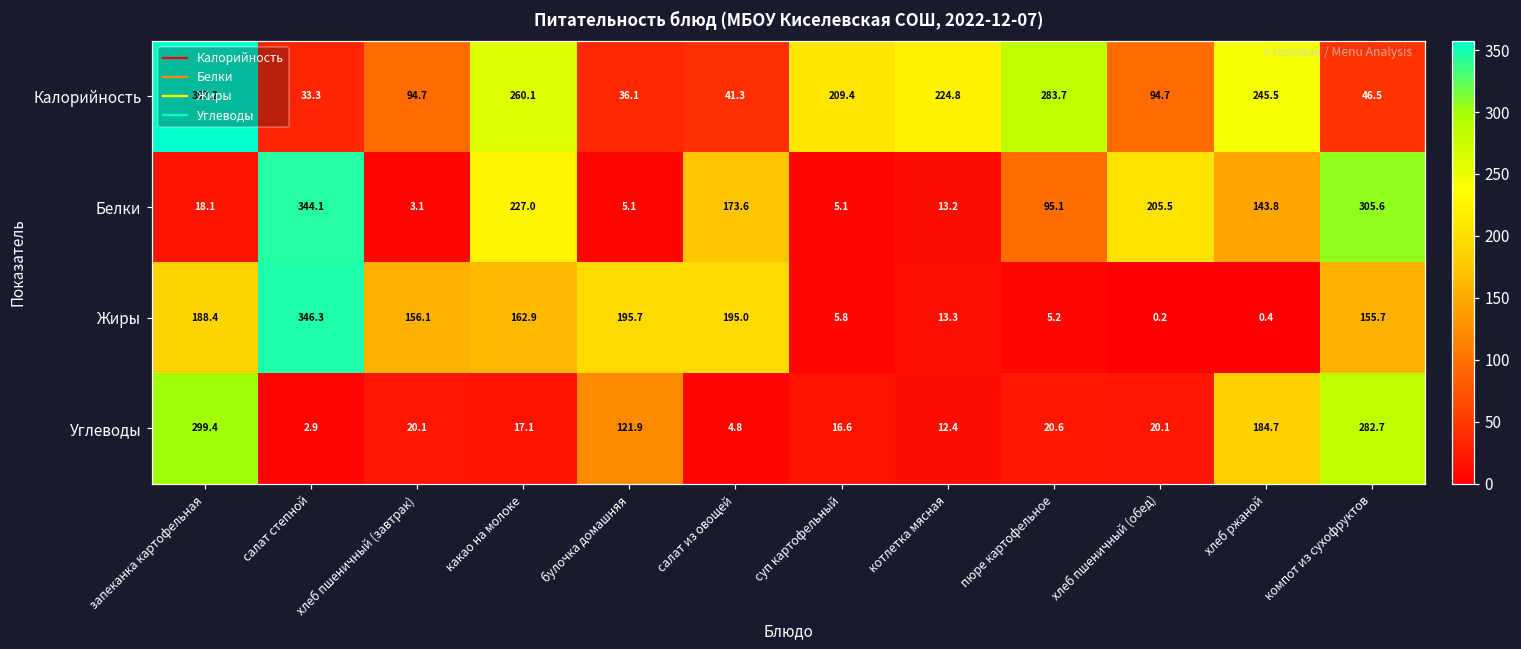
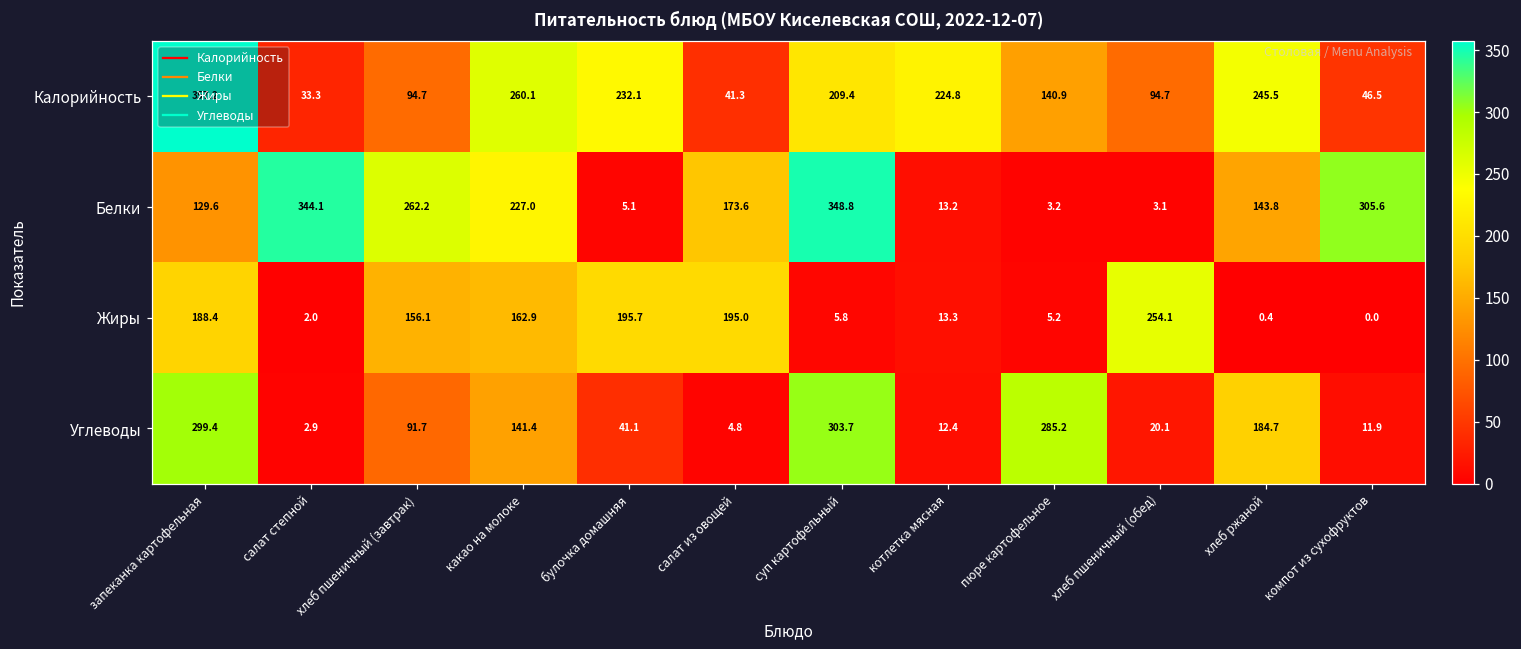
  {
    "Калорийность": {
      "салат степной": 33.3,
      "хлеб пшеничный (завтрак)": 94.7,
      "какао на молоке": 260.1,
-     "булочка домашняя": 36.1,
+     "булочка домашняя": 232.1,
      "салат из овощей": 41.3,
      "суп картофельный": 209.4,
      "котлетка мясная": 224.8,
-     "пюре картофельное": 283.7,
+     "пюре картофельное": 140.9,
      "хлеб пшеничный (обед)": 94.7,
      "хлеб ржаной": 245.5
    },
    "Белки": {
-     "запеканка картофельная": 18.1,
+     "запеканка картофельная": 129.6,
      "салат степной": 344.1,
-     "хлеб пшеничный (завтрак)": 3.1,
+     "хлеб пшеничный (завтрак)": 262.2,
      "какао на молоке": 227.0,
      "булочка домашняя": 5.1,
      "салат из овощей": 173.6,
-     "суп картофельный": 5.1,
+     "суп картофельный": 348.8,
      "котлетка мясная": 13.2,
-     "пюре картофельное": 95.1,
-     "хлеб пшеничный (обед)": 205.5,
+     "пюре картофельное": 3.2,
+     "хлеб пшеничный (обед)": 3.1,
      "хлеб ржаной": 143.8,
      "компот из сухофруктов": 305.6
    },
    "Жиры": {
      "запеканка картофельная": 188.4,
-     "салат степной": 346.3,
+     "салат степной": 2.0,
      "хлеб пшеничный (завтрак)": 156.1,
      "какао на молоке": 162.9,
      "булочка домашняя": 195.7,
      "салат из овощей": 195.0,
      "суп картофельный": 5.8,
      "котлетка мясная": 13.3,
      "пюре картофельное": 5.2,
-     "хлеб пшеничный (обед)": 0.2,
+     "хлеб пшеничный (обед)": 254.1,
      "хлеб ржаной": 0.4,
-     "компот из сухофруктов": 155.7
+     "компот из сухофруктов": 0.0
    },
    "Углеводы": {
      "запеканка картофельная": 299.4,
      "салат степной": 2.9,
-     "хлеб пшеничный (завтрак)": 20.1,
-     "какао на молоке": 17.1,
-     "булочка домашняя": 121.9,
+     "хлеб пшеничный (завтрак)": 91.7,
+     "какао на молоке": 141.4,
+     "булочка домашняя": 41.1,
      "салат из овощей": 4.8,
-     "суп картофельный": 16.6,
+     "суп картофельный": 303.7,
      "котлетка мясная": 12.4,
-     "пюре картофельное": 20.6,
+     "пюре картофельное": 285.2,
      "хлеб пшеничный (обед)": 20.1,
      "хлеб ржаной": 184.7,
-     "компот из сухофруктов": 282.7
+     "компот из сухофруктов": 11.9
    }
  }
